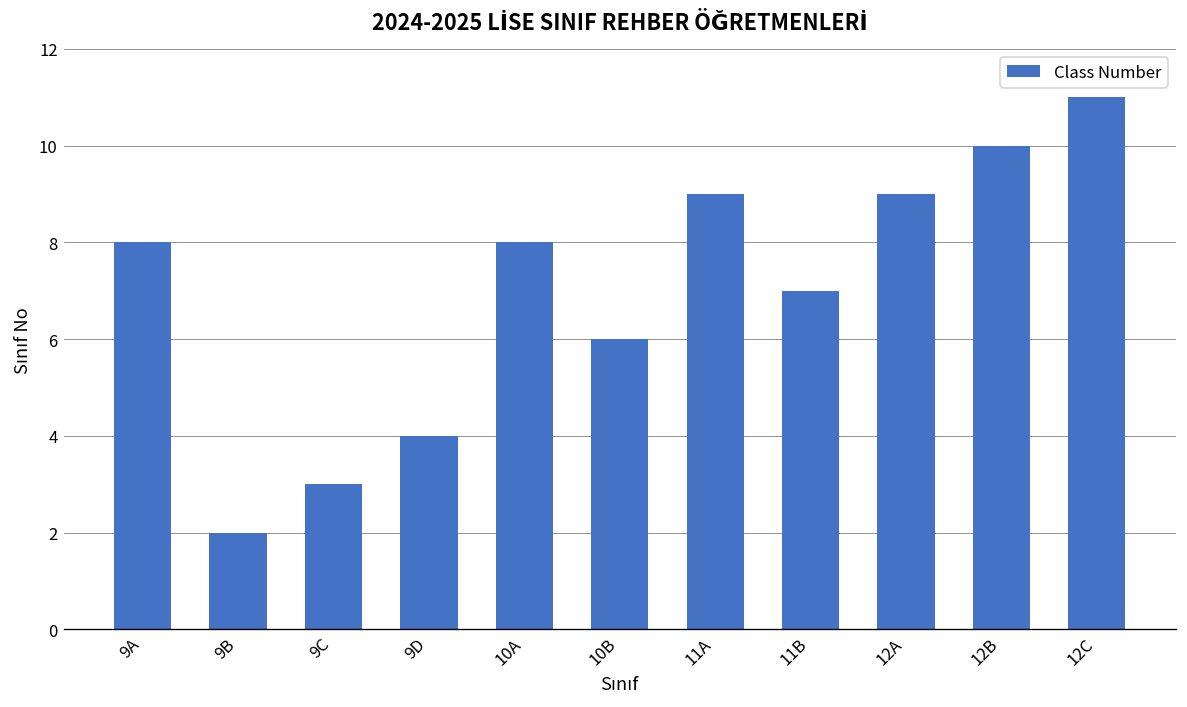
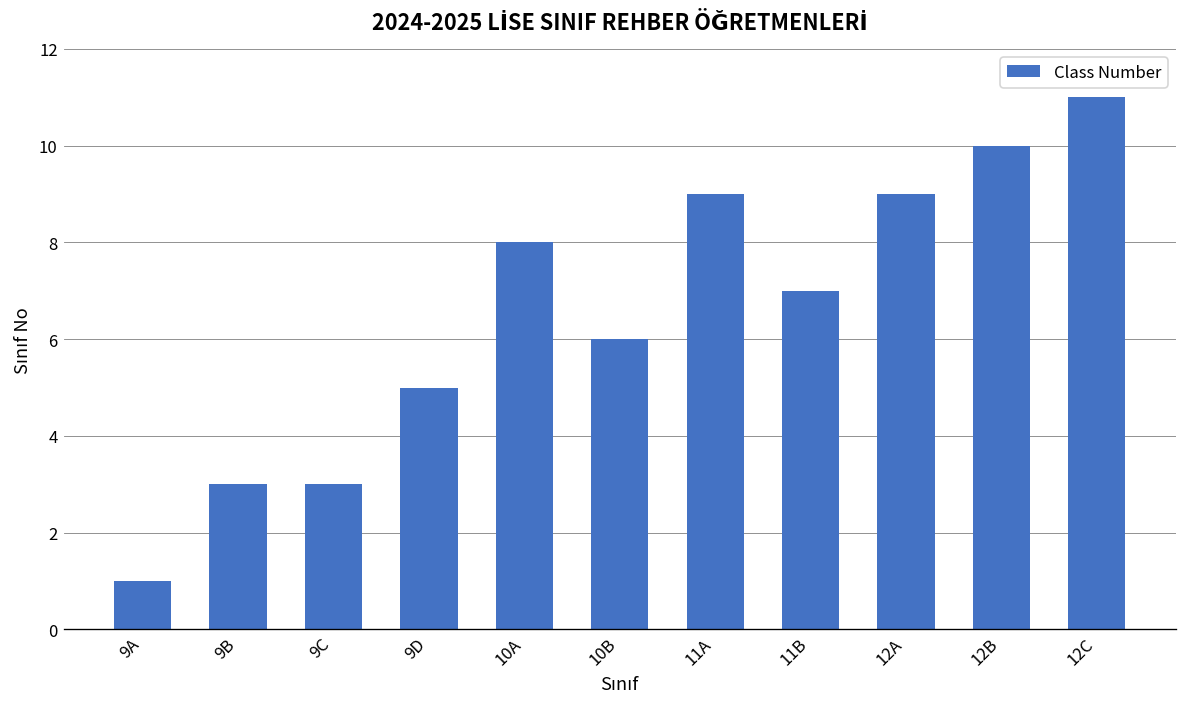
  {
-   "9A": 8,
-   "9B": 2,
+   "9A": 1,
+   "9B": 3,
    "9C": 3,
-   "9D": 4,
+   "9D": 5,
    "10A": 8,
    "10B": 6,
    "11A": 9,
    "11B": 7,
    "12A": 9,
    "12B": 10,
    "12C": 11
  }
